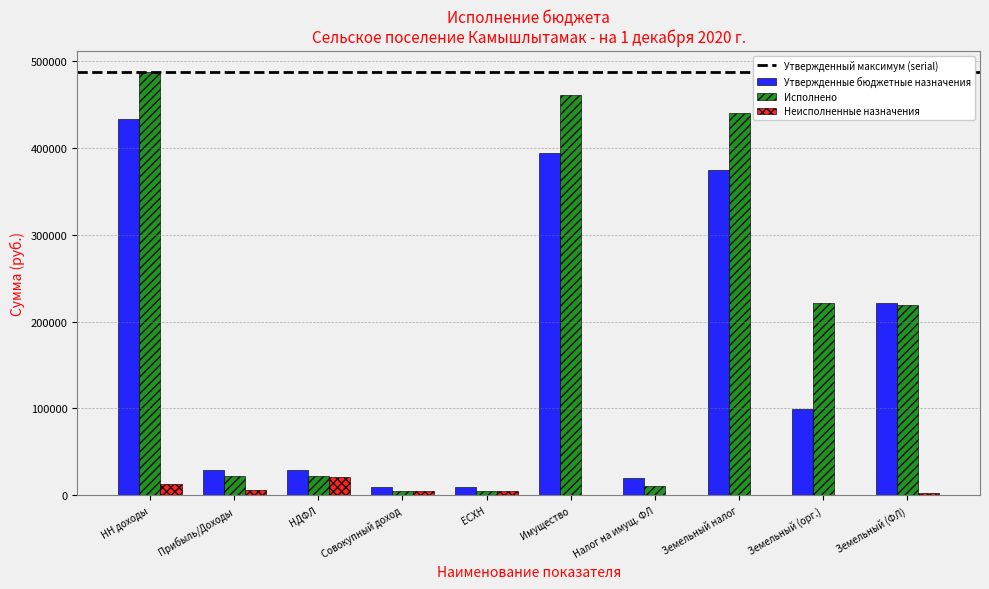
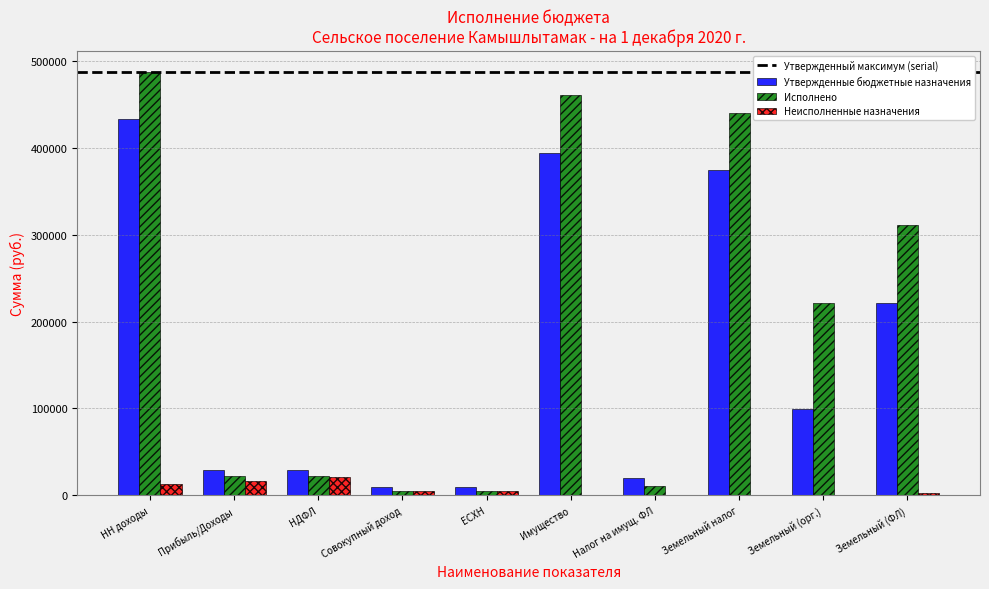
  {
    "Утвержденные бюджетные назначения": {
      "НН доходы": 430000,
      "Прибыль/Доходы": 30000,
      "НДФЛ": 30000,
      "Совокупный доход": 10000,
      "ЕСХН": 10000,
      "Имущество": 390000,
      "Налог на имущ. ФЛ": 20000,
      "Земельный налог": 370000,
      "Земельный (орг.)": 100000,
      "Земельный (ФЛ)": 220000
    },
    "Исполнено": {
      "НН доходы": 490000,
      "Прибыль/Доходы": 20000,
      "НДФЛ": 20000,
      "Совокупный доход": 0,
      "ЕСХН": 0,
      "Имущество": 460000,
      "Налог на имущ. ФЛ": 10000,
      "Земельный налог": 440000,
      "Земельный (орг.)": 220000,
-     "Земельный (ФЛ)": 220000
+     "Земельный (ФЛ)": 310000
    },
    "Неисполненные назначения": {
      "НН доходы": 10000,
-     "Прибыль/Доходы": 10000,
+     "Прибыль/Доходы": 20000,
      "НДФЛ": 20000,
      "Совокупный доход": 10000,
      "ЕСХН": 10000,
      "Имущество": 0,
      "Налог на имущ. ФЛ": 0,
      "Земельный налог": 0,
      "Земельный (орг.)": 0
    }
  }
